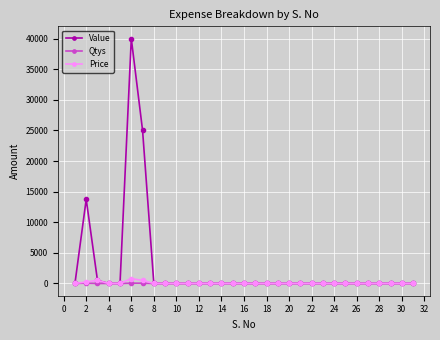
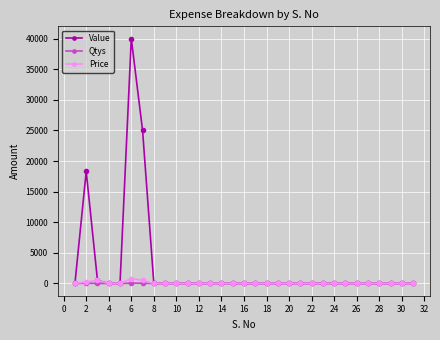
  {
    "Value": {
-     "2": 14000,
+     "2": 18000,
      "6": 40000
    },
    "Qtys": {
      "6": 0
    },
    "Price": {
      "6": 1000
    }
  }
